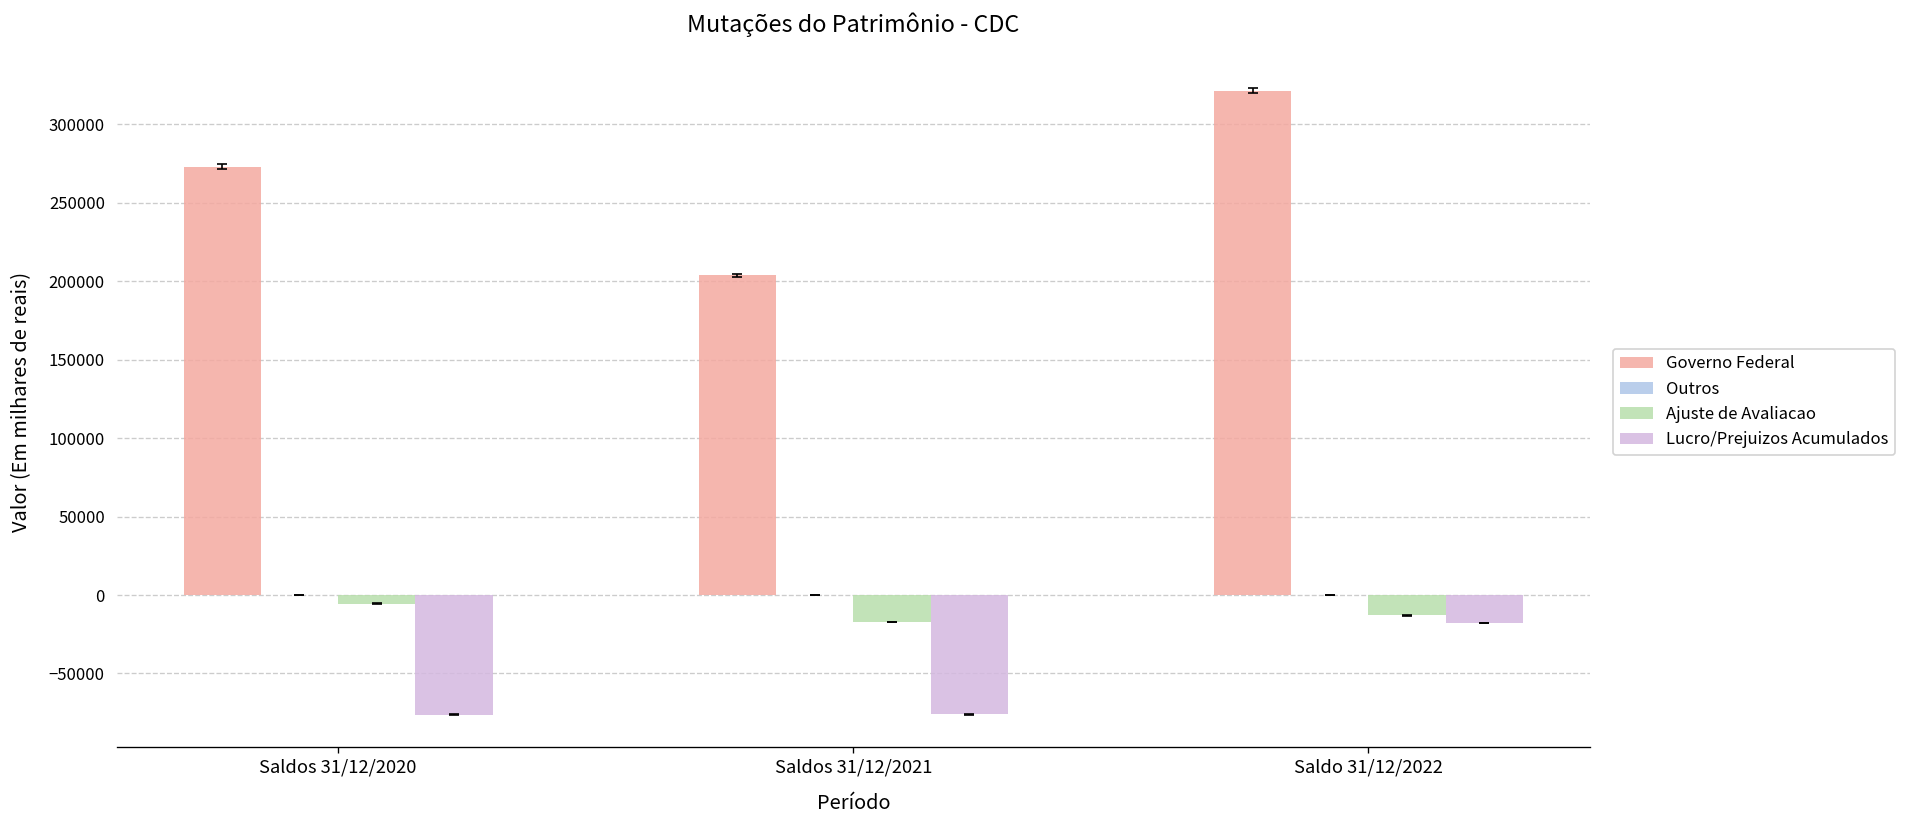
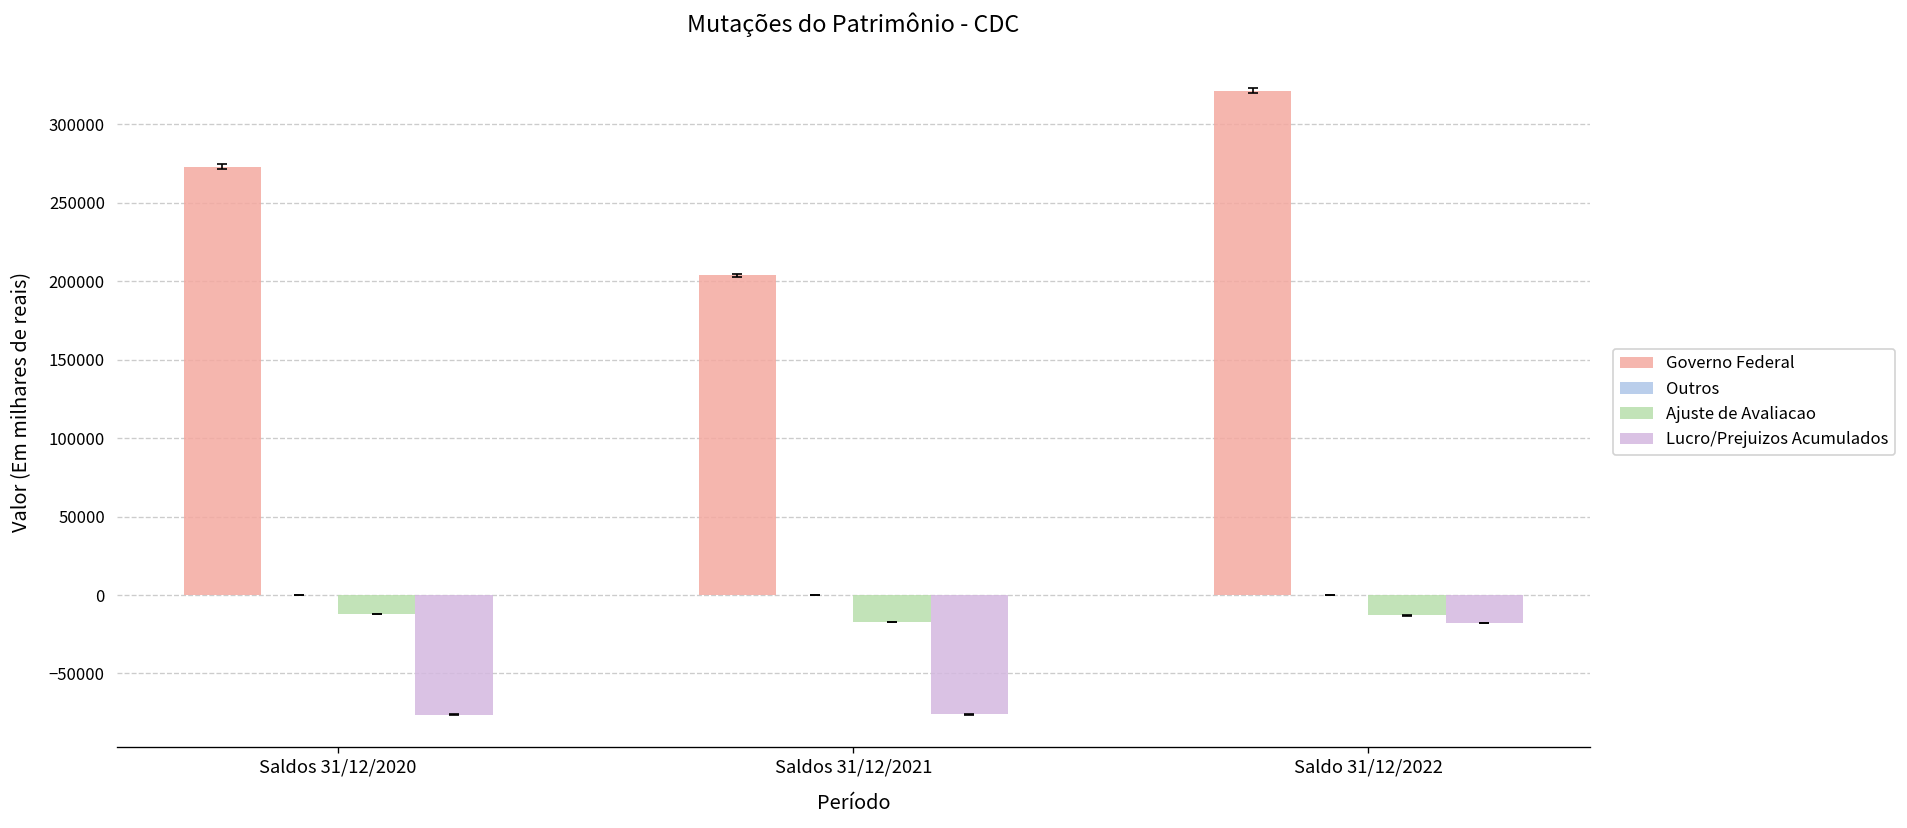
  {
    "Governo Federal": {
      "Saldos 31/12/2020": 273000,
      "Saldos 31/12/2021": 204000,
      "Saldo 31/12/2022": 322000
    },
    "Ajuste de Avaliacao": {
-     "Saldos 31/12/2020": -5000,
+     "Saldos 31/12/2020": -12000,
      "Saldos 31/12/2021": -17000,
      "Saldo 31/12/2022": -13000
    }
  }
